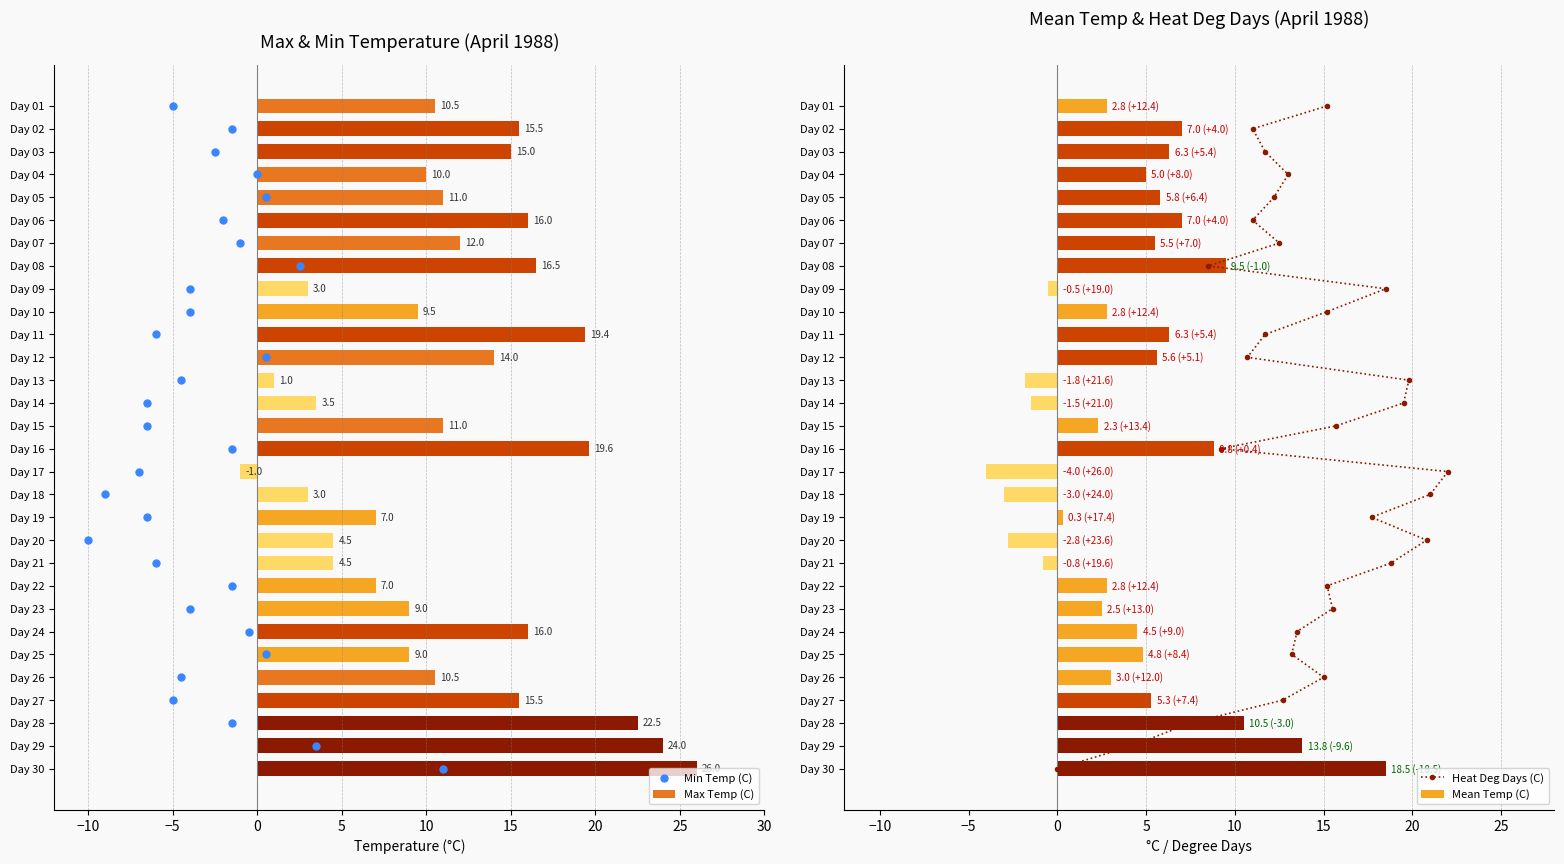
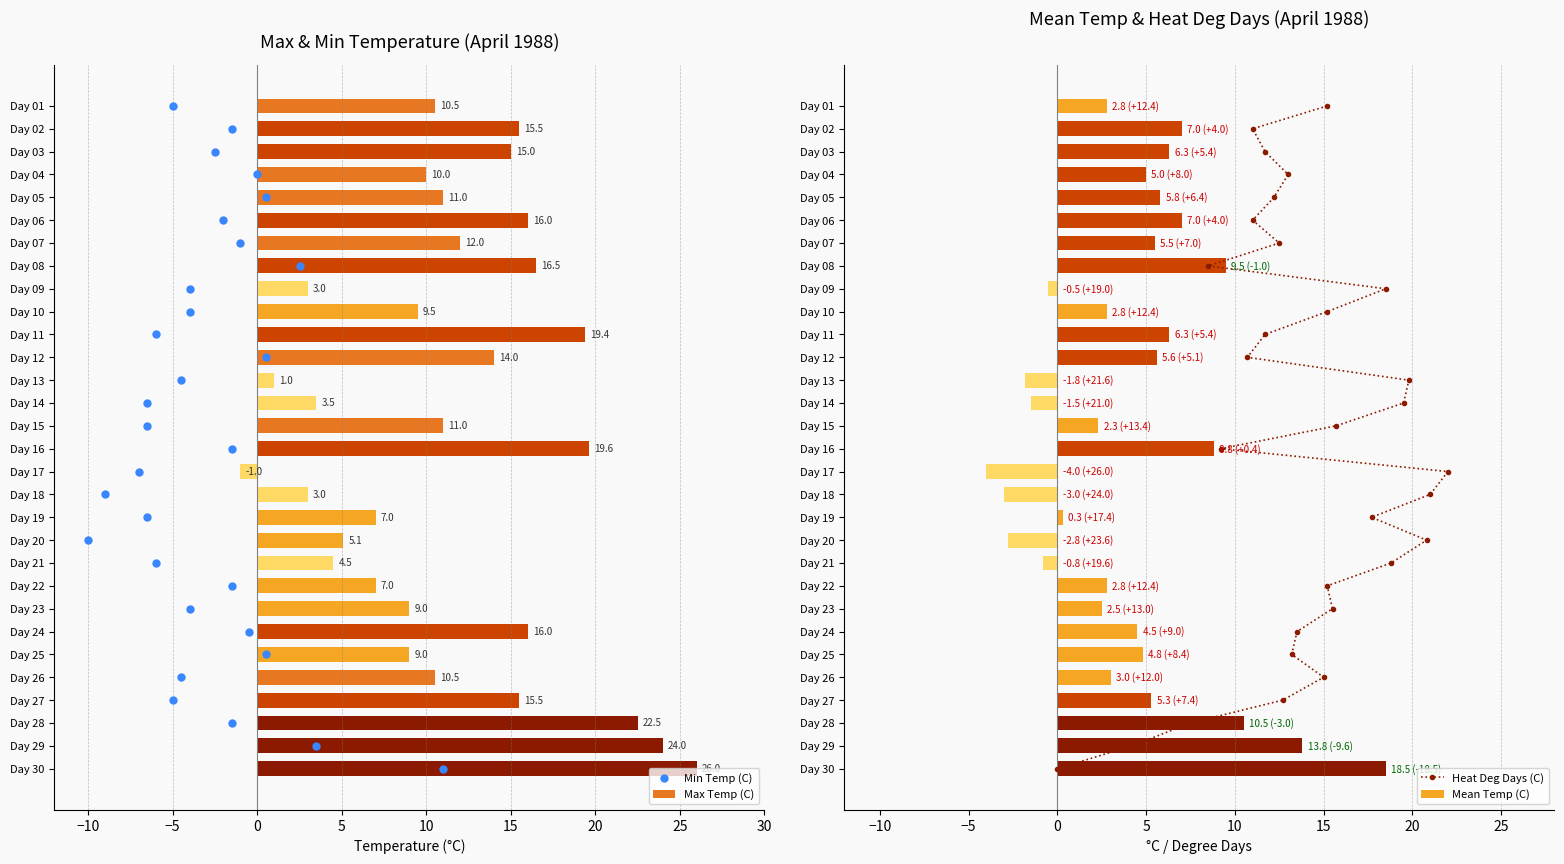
  {
    "Max & Min Temperature (April 1988)": {
      "Max Temp (C)": {
        "Day 01": "10.5",
        "Day 02": "15.5",
        "Day 03": "15.0",
        "Day 04": "10.0",
        "Day 05": "11.0",
        "Day 06": "16.0",
        "Day 07": "12.0",
        "Day 08": "16.5",
        "Day 09": "3.0",
        "Day 10": "9.5",
        "Day 11": "19.4",
        "Day 12": "14.0",
        "Day 13": "1.0",
        "Day 14": "3.5",
        "Day 15": "11.0",
        "Day 16": "19.6",
        "Day 17": "-1.0",
        "Day 18": "3.0",
        "Day 19": "7.0",
-       "Day 20": "4.5",
+       "Day 20": "5.1",
        "Day 21": "4.5",
        "Day 22": "7.0",
        "Day 23": "9.0",
        "Day 24": "16.0",
        "Day 25": "9.0",
        "Day 26": "10.5",
        "Day 27": "15.5",
        "Day 28": "22.5",
        "Day 29": "24.0"
      }
    },
    "Mean Temp & Heat Deg Days (April 1988)": {
      "Mean Temp (C)": {
        "Day 01": "2.8",
        "Day 02": "7.0",
        "Day 03": "6.3",
        "Day 04": "5.0",
        "Day 05": "5.8",
        "Day 06": "(+7.0)",
        "Day 07": "5.5",
        "Day 08": "9.5",
        "Day 09": "-0.5",
        "Day 10": "2.8",
        "Day 11": "6.3",
        "Day 12": "5.6",
        "Day 15": "2.3",
        "Day 19": "0.3",
        "Day 21": "-0.8",
        "Day 22": "2.8",
        "Day 23": "2.5",
        "Day 24": "4.5",
        "Day 25": "4.8",
        "Day 26": "3.0",
        "Day 27": "5.3",
        "Day 28": "10.5",
        "Day 29": "13.8"
      }
    }
  }
